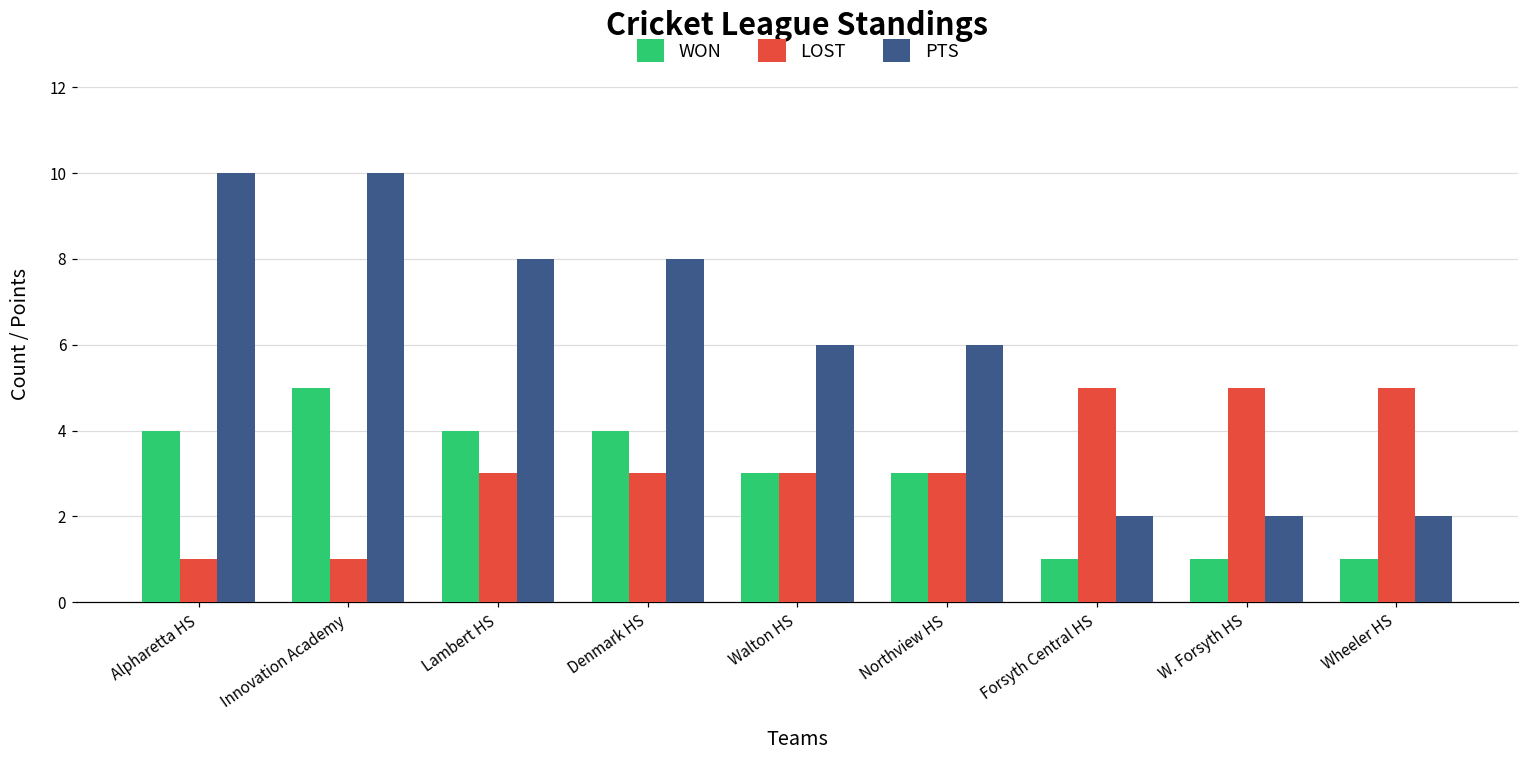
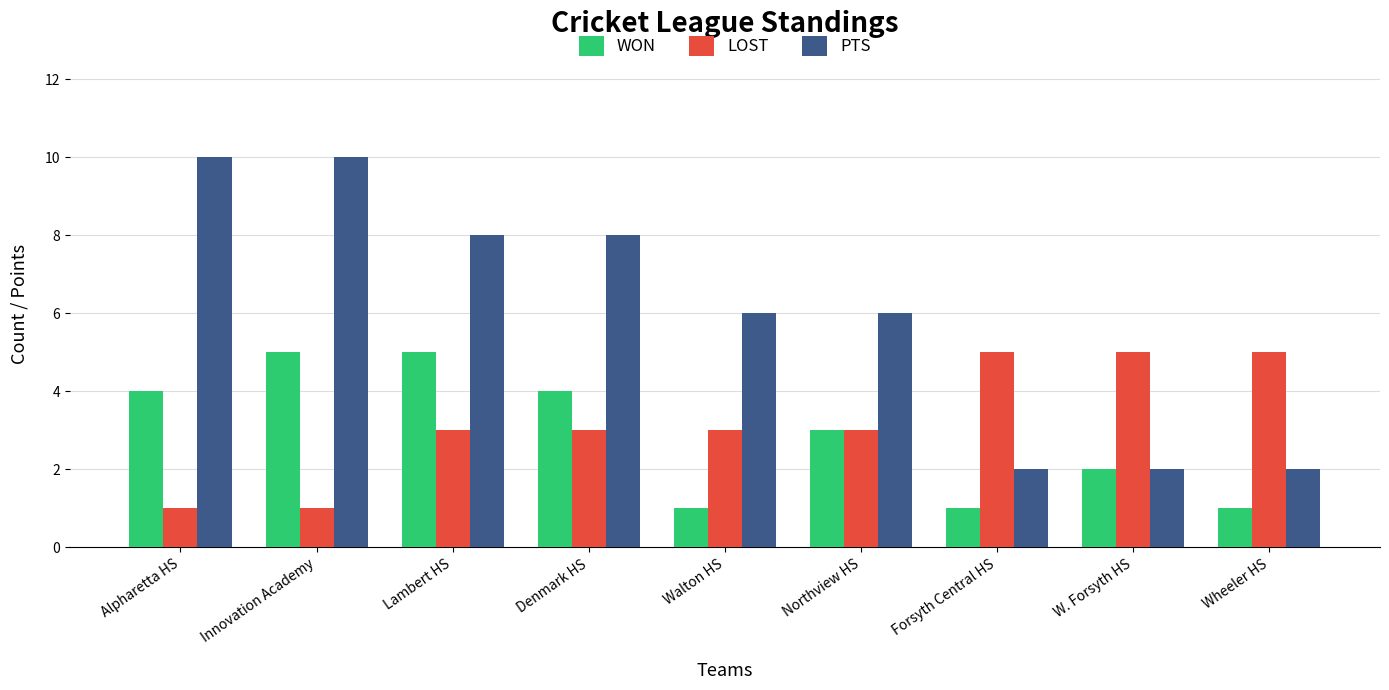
  {
    "WON": {
      "Alpharetta HS": 4,
      "Innovation Academy": 5,
-     "Lambert HS": 4,
+     "Lambert HS": 5,
      "Denmark HS": 4,
-     "Walton HS": 3,
+     "Walton HS": 1,
      "Northview HS": 3,
      "Forsyth Central HS": 1,
-     "W. Forsyth HS": 1,
+     "W. Forsyth HS": 2,
      "Wheeler HS": 1
    },
    "LOST": {
      "Alpharetta HS": 1,
      "Innovation Academy": 1,
      "Lambert HS": 3,
      "Denmark HS": 3,
      "Walton HS": 3,
      "Northview HS": 3,
      "Forsyth Central HS": 5,
      "W. Forsyth HS": 5,
      "Wheeler HS": 5
    },
    "PTS": {
      "Alpharetta HS": 10,
      "Innovation Academy": 10,
      "Lambert HS": 8,
      "Denmark HS": 8,
      "Walton HS": 6,
      "Northview HS": 6,
      "Forsyth Central HS": 2,
      "W. Forsyth HS": 2,
      "Wheeler HS": 2
    }
  }
